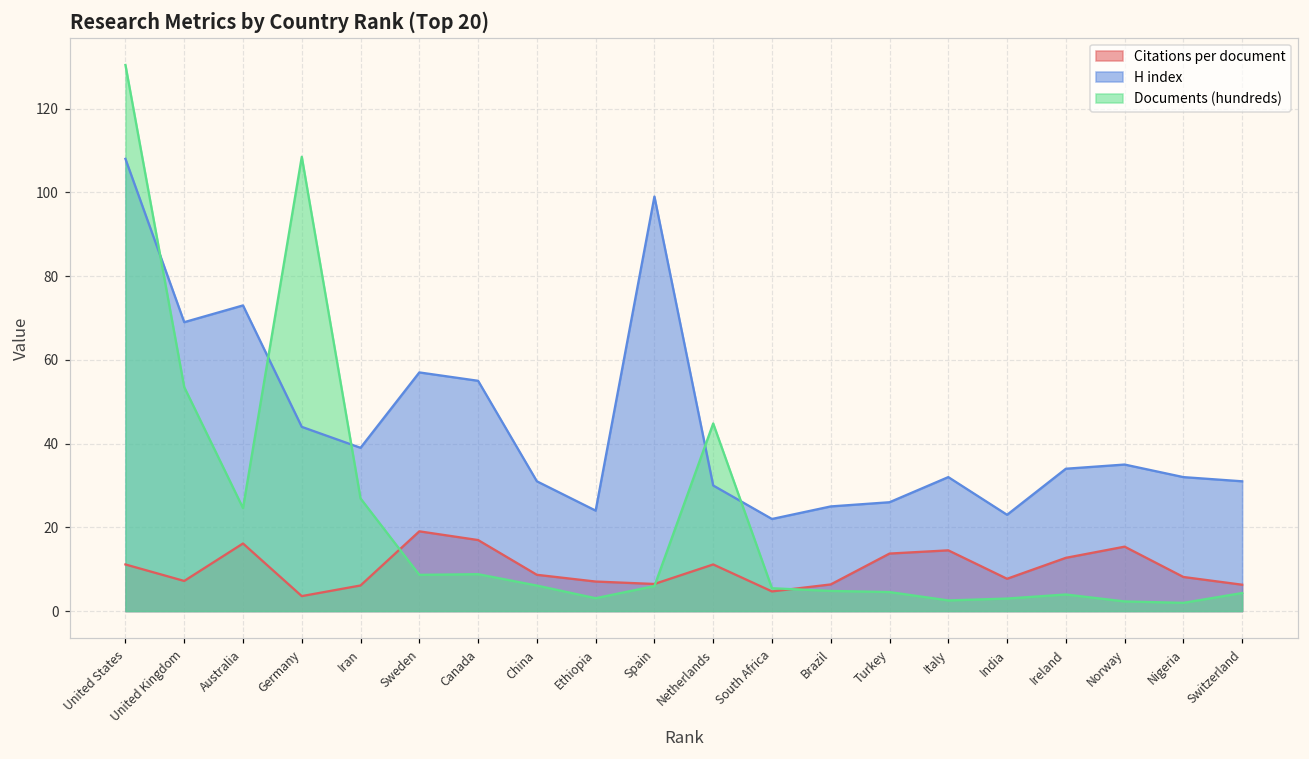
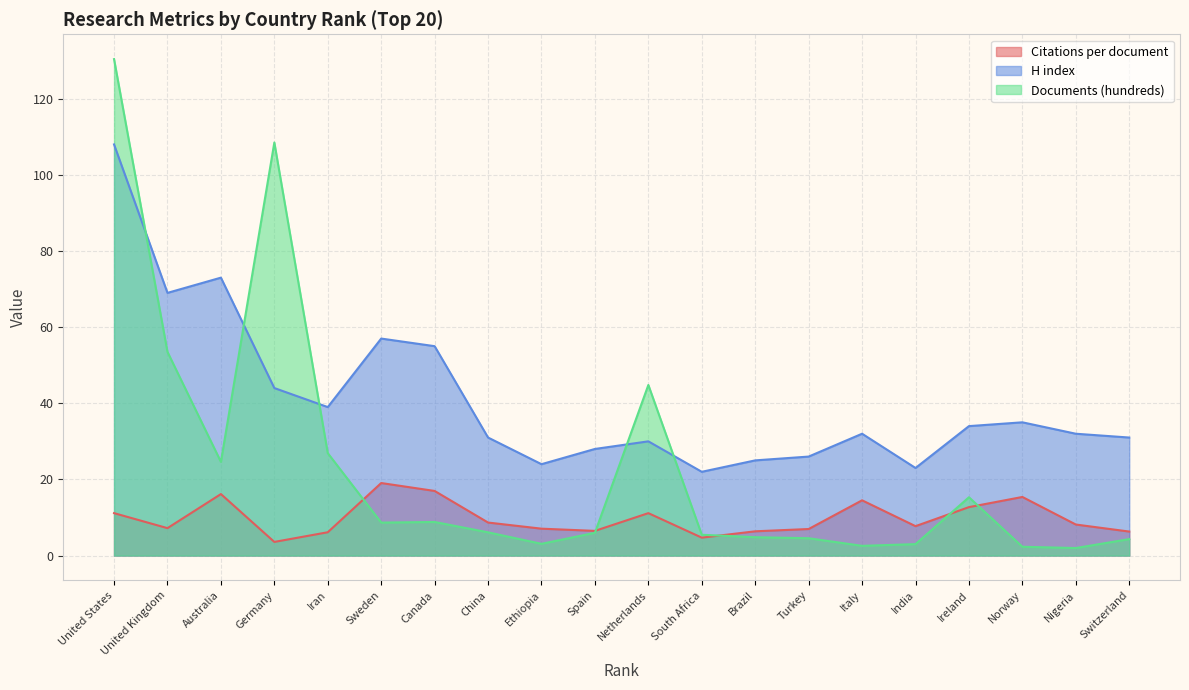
  {
    "Citations per document": {
      "United States": 11,
      "United Kingdom": 7,
      "Australia": 16,
      "Germany": 4,
      "Iran": 6,
      "Sweden": 19,
      "Canada": 17,
      "China": 9,
      "Ethiopia": 7,
      "Netherlands": 11,
      "South Africa": 5,
      "Brazil": 6,
-     "Turkey": 14,
+     "Turkey": 7,
      "Italy": 15,
      "India": 8,
      "Ireland": 13,
      "Norway": 15,
      "Nigeria": 8,
      "Switzerland": 6
    },
    "H index": {
      "United States": 108,
      "United Kingdom": 69,
      "Australia": 73,
      "Germany": 44,
      "Iran": 39,
      "Sweden": 57,
      "Canada": 55,
      "China": 31,
      "Ethiopia": 24,
-     "Spain": 99,
+     "Spain": 28,
      "Netherlands": 30,
      "South Africa": 22,
      "Brazil": 25,
      "Turkey": 26,
      "Italy": 32,
      "India": 23,
      "Ireland": 34,
      "Norway": 35,
      "Nigeria": 32,
      "Switzerland": 31
    },
    "Documents (hundreds)": {
      "United States": 130,
      "United Kingdom": 54,
      "Australia": 25,
      "Germany": 109,
      "Iran": 27,
      "Sweden": 9,
      "Canada": 9,
      "China": 6,
      "Ethiopia": 3,
      "Netherlands": 45,
      "South Africa": 5,
      "Brazil": 5,
      "Turkey": 5,
      "Italy": 3,
      "India": 3,
-     "Ireland": 4,
+     "Ireland": 15,
      "Norway": 2,
      "Nigeria": 2,
      "Switzerland": 4
    }
  }
